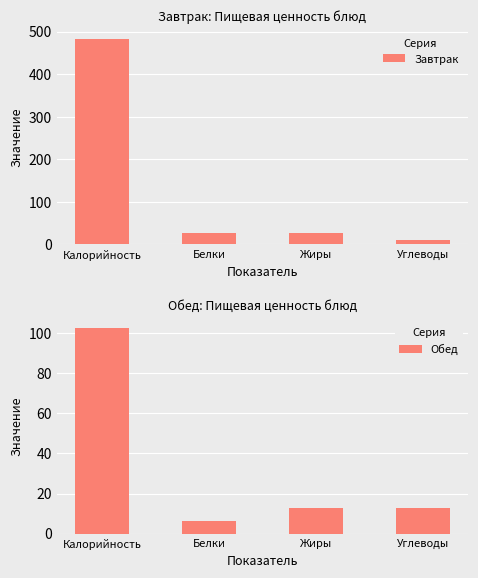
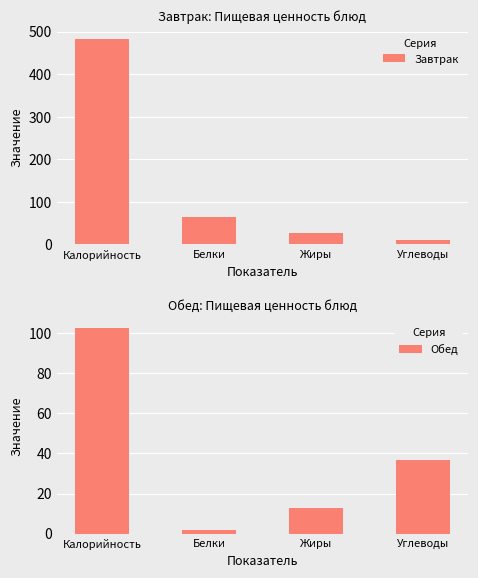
  {
    "Завтрак: Пищевая ценность блюд": {
      "Калорийность": 480,
-     "Белки": 30,
+     "Белки": 60,
      "Жиры": 30,
      "Углеводы": 10
    },
    "Обед: Пищевая ценность блюд": {
      "Калорийность": 103,
-     "Белки": 6,
+     "Белки": 2,
      "Жиры": 13,
-     "Углеводы": 13
+     "Углеводы": 37
    }
  }
